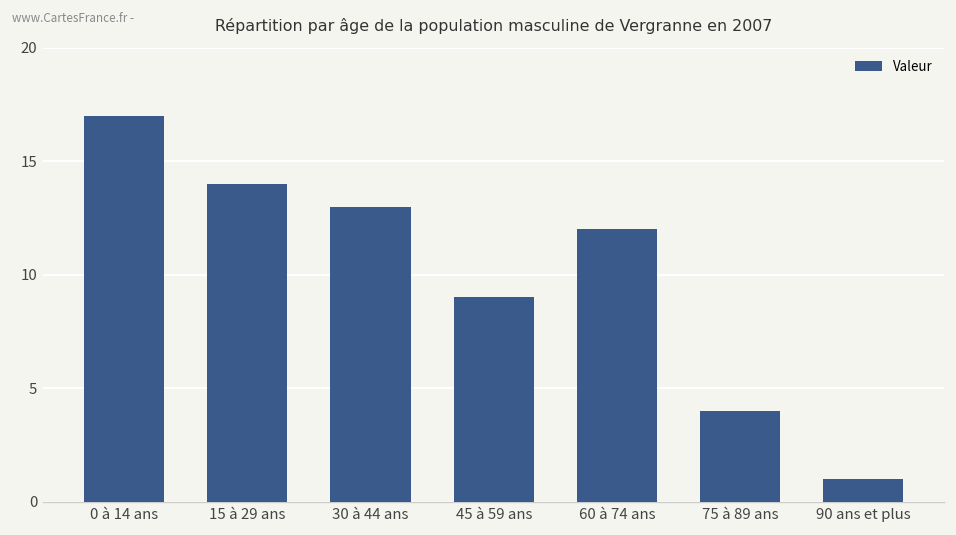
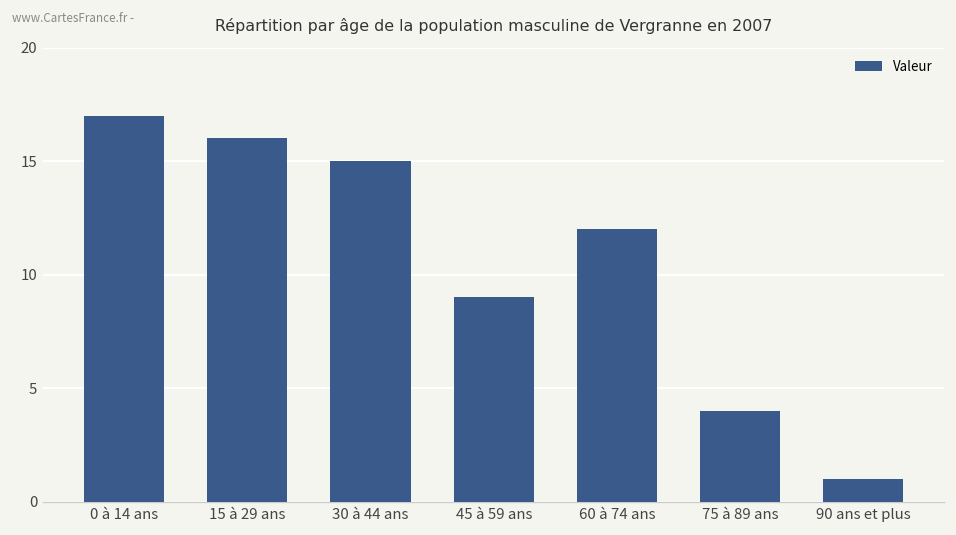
  {
    "0 à 14 ans": 17,
-   "15 à 29 ans": 14,
-   "30 à 44 ans": 13,
+   "15 à 29 ans": 16,
+   "30 à 44 ans": 15,
    "45 à 59 ans": 9,
    "60 à 74 ans": 12,
    "75 à 89 ans": 4,
    "90 ans et plus": 1
  }
